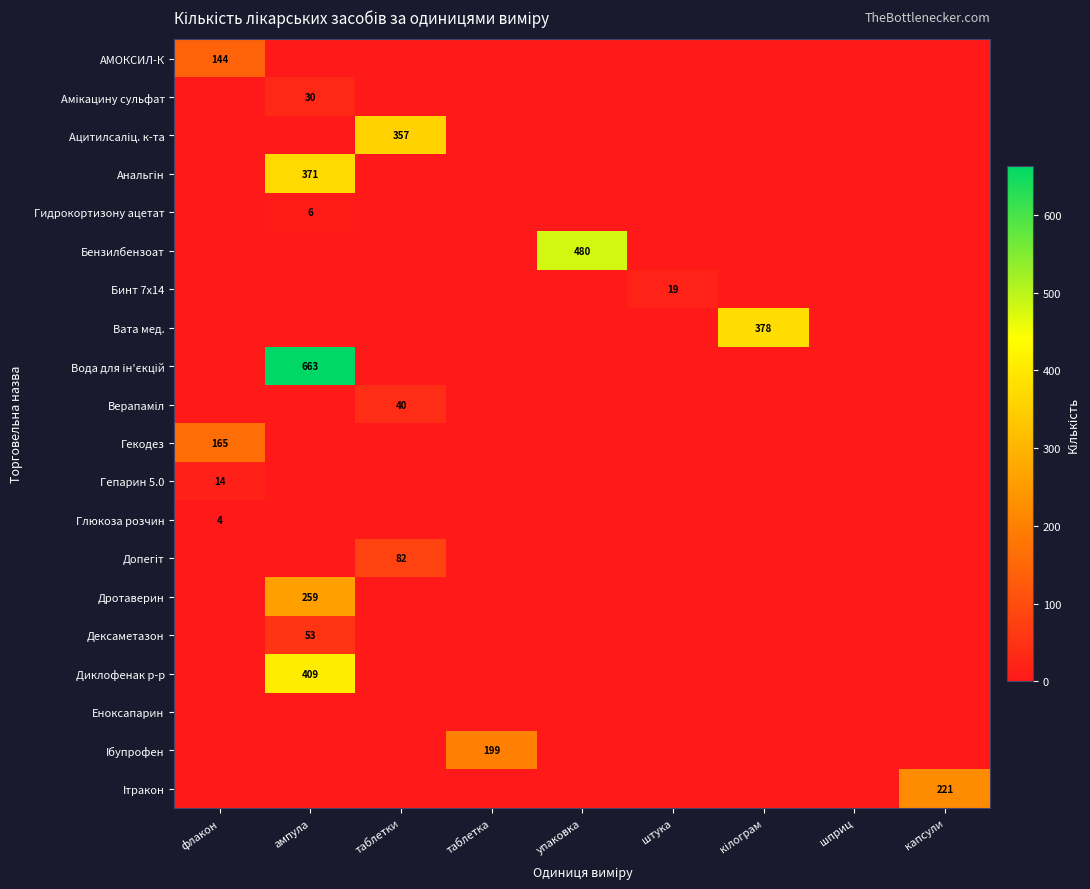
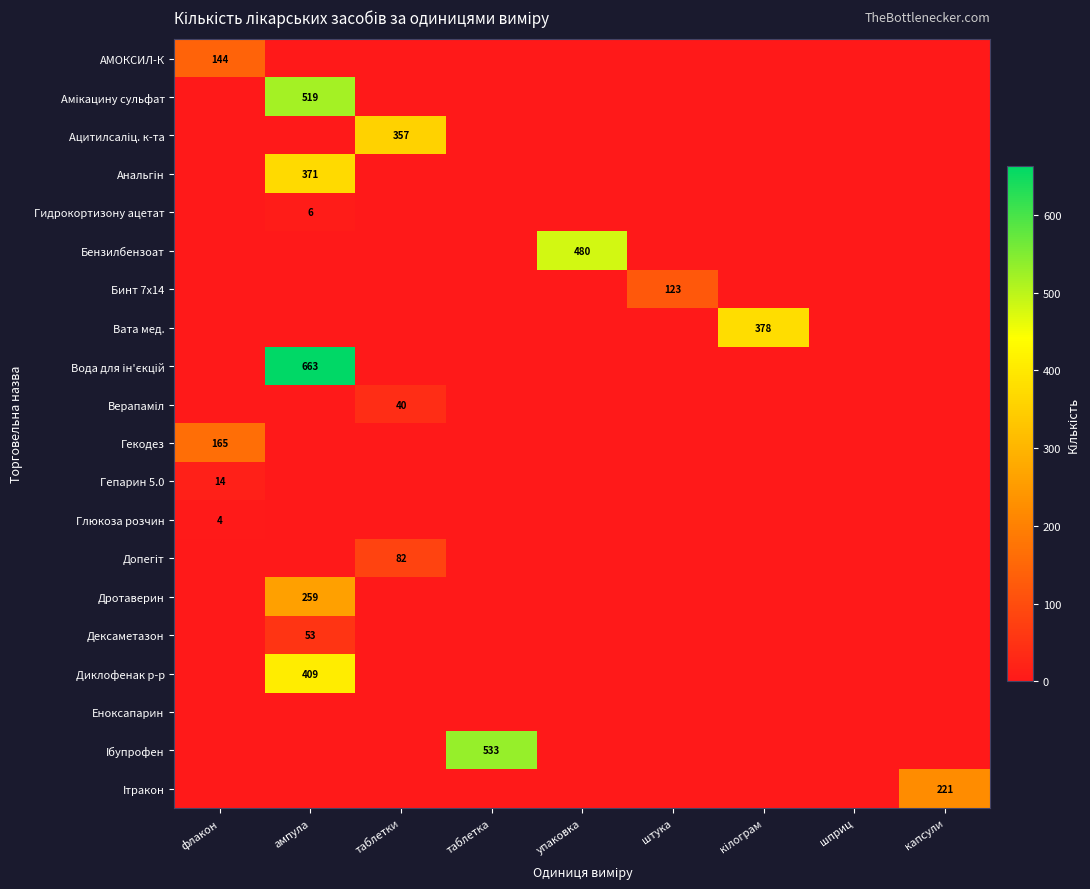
  {
    "АМОКСИЛ-К": {
      "флакон": 144
    },
    "Амікацину сульфат": {
-     "ампула": 30
+     "ампула": 519
    },
    "Ацитилсаліц. к-та": {
      "таблетки": 357
    },
    "Анальгін": {
      "ампула": 371
    },
    "Гидрокортизону ацетат": {
      "ампула": 6
    },
    "Бензилбензоат": {
      "упаковка": 480
    },
    "Бинт 7х14": {
-     "штука": 19
+     "штука": 123
    },
    "Вата мед.": {
      "кілограм": 378
    },
    "Вода для ін'єкцій": {
      "ампула": 663
    },
    "Верапаміл": {
      "таблетки": 40
    },
    "Гекодез": {
      "флакон": 165
    },
    "Гепарин 5.0": {
      "флакон": 14
    },
    "Глюкоза розчин": {
      "флакон": 4
    },
    "Допегіт": {
      "таблетки": 82
    },
    "Дротаверин": {
      "ампула": 259
    },
    "Дексаметазон": {
      "ампула": 53
    },
    "Диклофенак р-р": {
      "ампула": 409
    },
    "Ібупрофен": {
-     "таблетка": 199
+     "таблетка": 533
    },
    "Ітракон": {
      "капсули": 221
    }
  }
